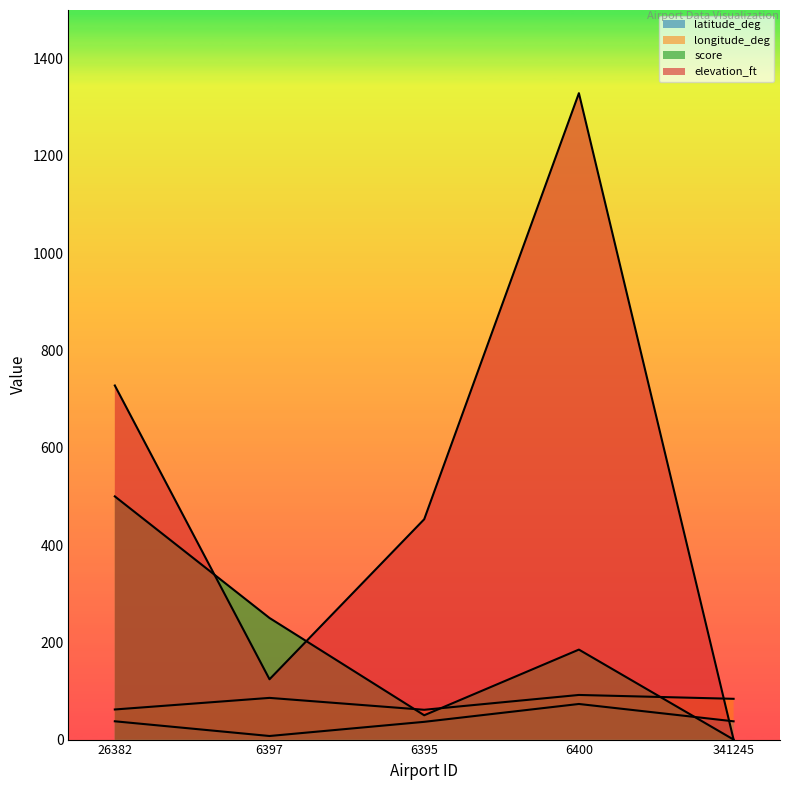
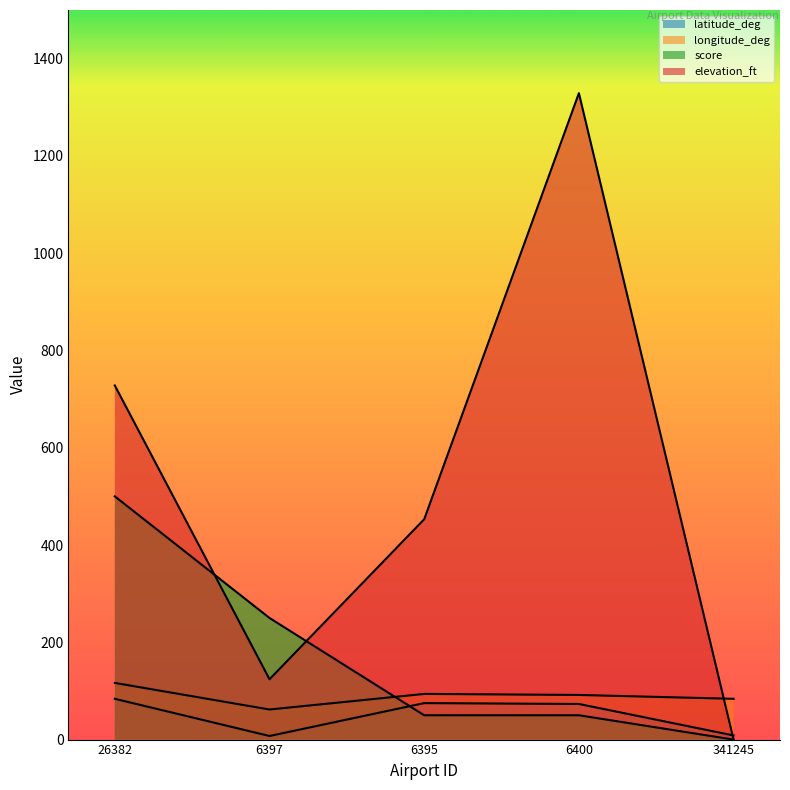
  {
    "latitude_deg": {
-     "26382": 40,
+     "26382": 80,
      "6397": 10,
-     "6395": 40,
+     "6395": 70,
      "6400": 70,
-     "341245": 40
+     "341245": 10
    },
    "longitude_deg": {
-     "26382": 60,
-     "6397": 90,
-     "6395": 60,
+     "26382": 120,
+     "6397": 60,
+     "6395": 90,
      "6400": 90,
      "341245": 80
    },
    "score": {
      "26382": 500,
      "6397": 250,
      "6395": 50,
-     "6400": 190
+     "6400": 50
    },
    "elevation_ft": {
      "26382": 730,
      "6397": 120,
      "6395": 450,
      "6400": 1330
    }
  }
